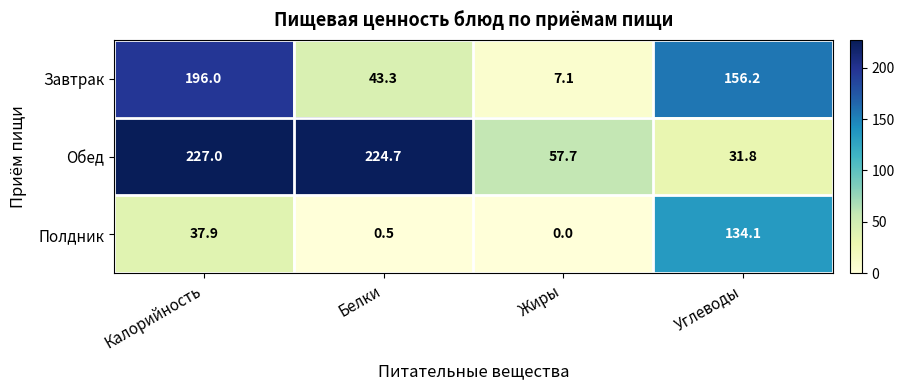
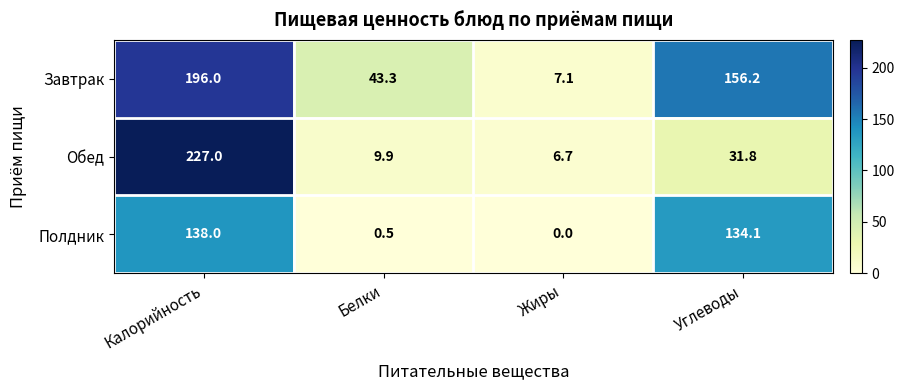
  {
    "Завтрак": {
      "Калорийность": 196.0,
      "Белки": 43.3,
      "Жиры": 7.1,
      "Углеводы": 156.2
    },
    "Обед": {
      "Калорийность": 227.0,
-     "Белки": 224.7,
-     "Жиры": 57.7,
+     "Белки": 9.9,
+     "Жиры": 6.7,
      "Углеводы": 31.8
    },
    "Полдник": {
-     "Калорийность": 37.9,
+     "Калорийность": 138.0,
      "Белки": 0.5,
      "Жиры": 0.0,
      "Углеводы": 134.1
    }
  }
